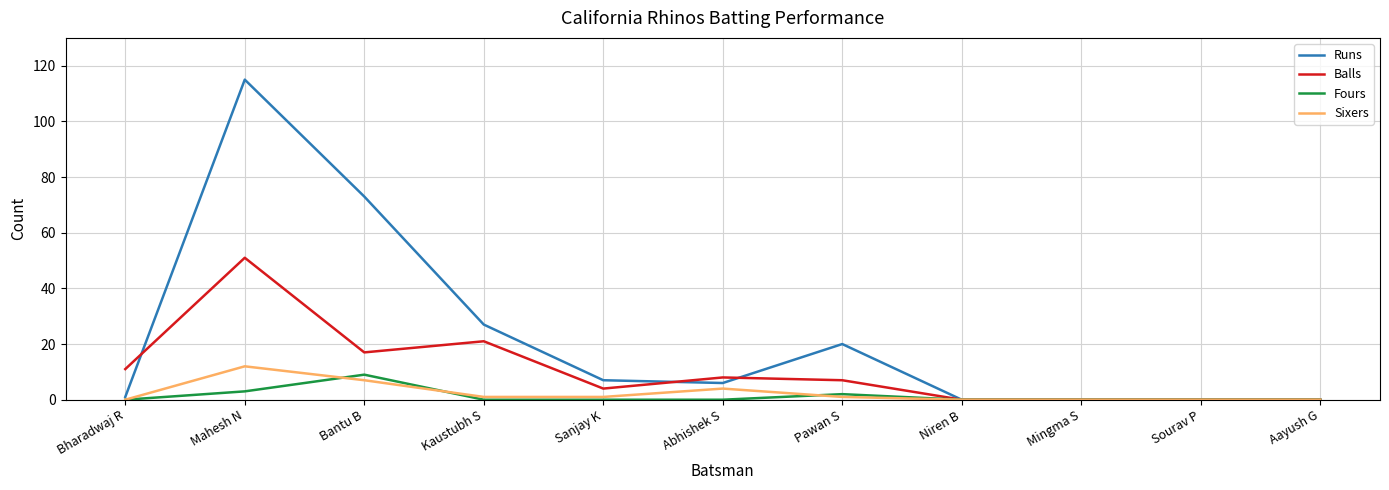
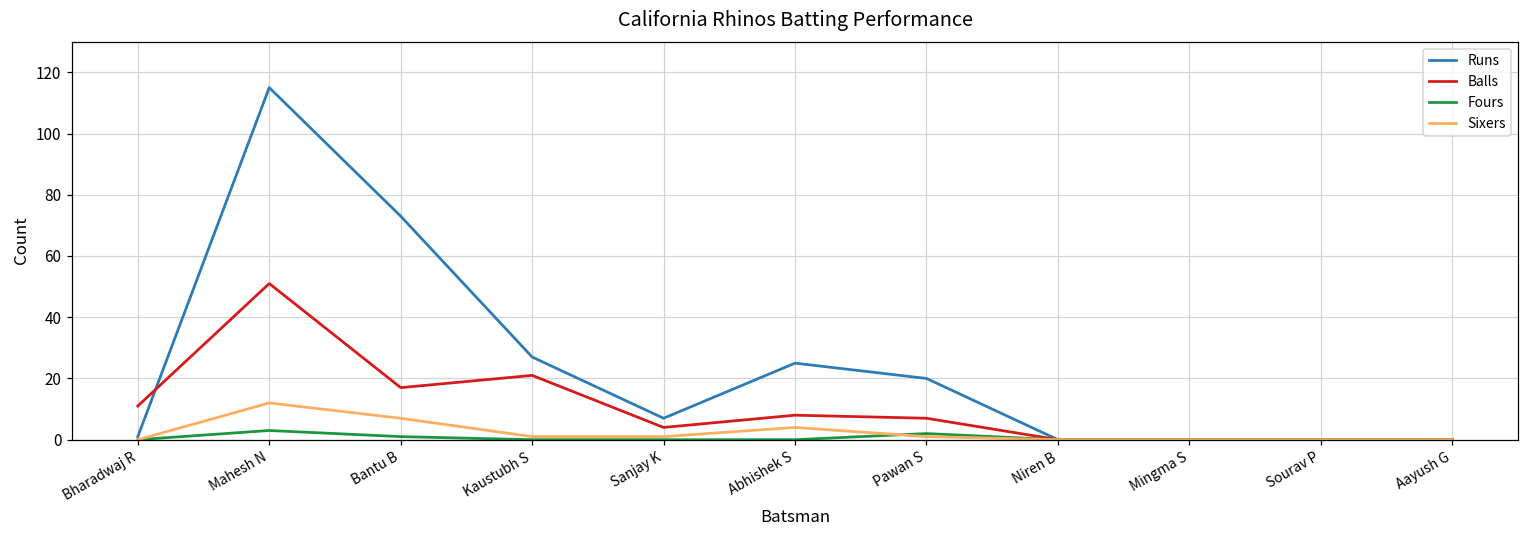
  {
    "Runs": {
      "Bharadwaj R": 1,
      "Mahesh N": 115,
      "Bantu B": 73,
      "Kaustubh S": 27,
      "Sanjay K": 7,
-     "Abhishek S": 6,
+     "Abhishek S": 25,
      "Pawan S": 20
    },
    "Balls": {
      "Bharadwaj R": 11,
      "Mahesh N": 51,
      "Bantu B": 17,
      "Kaustubh S": 21,
      "Sanjay K": 4,
      "Abhishek S": 8,
      "Pawan S": 7
    },
    "Fours": {
      "Mahesh N": 3,
-     "Bantu B": 9,
+     "Bantu B": 1,
      "Kaustubh S": 0,
      "Sanjay K": 0,
      "Abhishek S": 0,
      "Pawan S": 2
    },
    "Sixers": {
      "Mahesh N": 12,
      "Bantu B": 7,
      "Kaustubh S": 1,
      "Sanjay K": 1,
      "Abhishek S": 4,
      "Pawan S": 1
    }
  }
